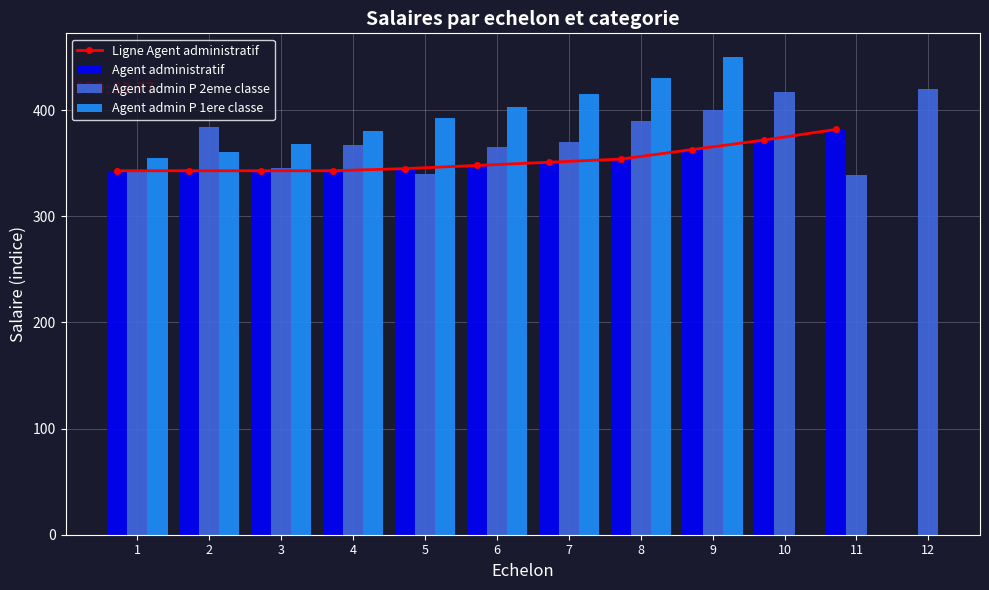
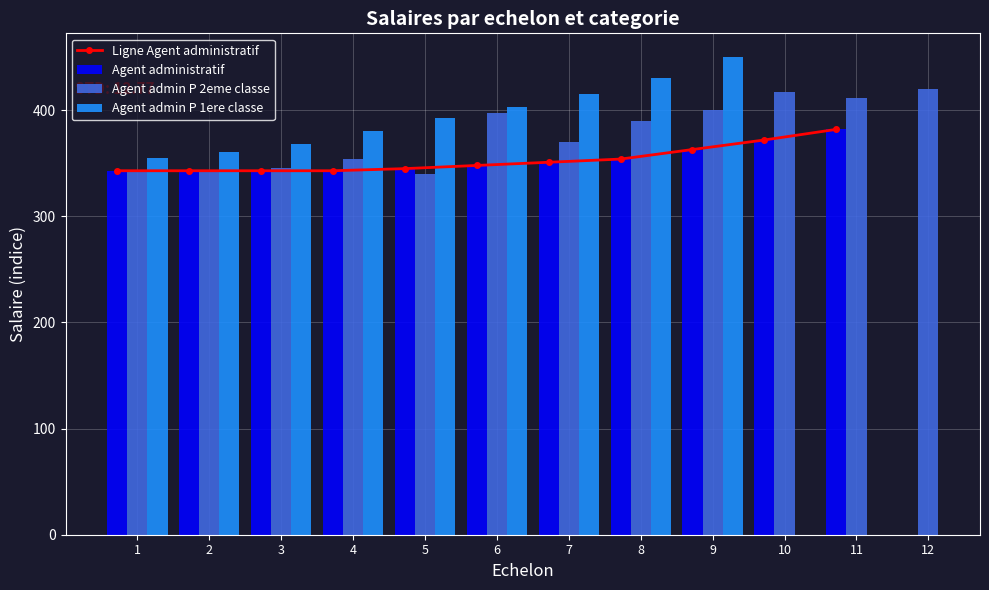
  {
    "Agent admin P 2eme classe": {
      "1": 343,
-     "2": 384,
+     "2": 343,
      "3": 346,
-     "4": 367,
+     "4": 354,
      "5": 340,
-     "6": 365,
+     "6": 397,
      "7": 370,
      "8": 390,
      "9": 400,
      "10": 417,
-     "11": 339,
+     "11": 412,
      "12": 420
    }
  }
